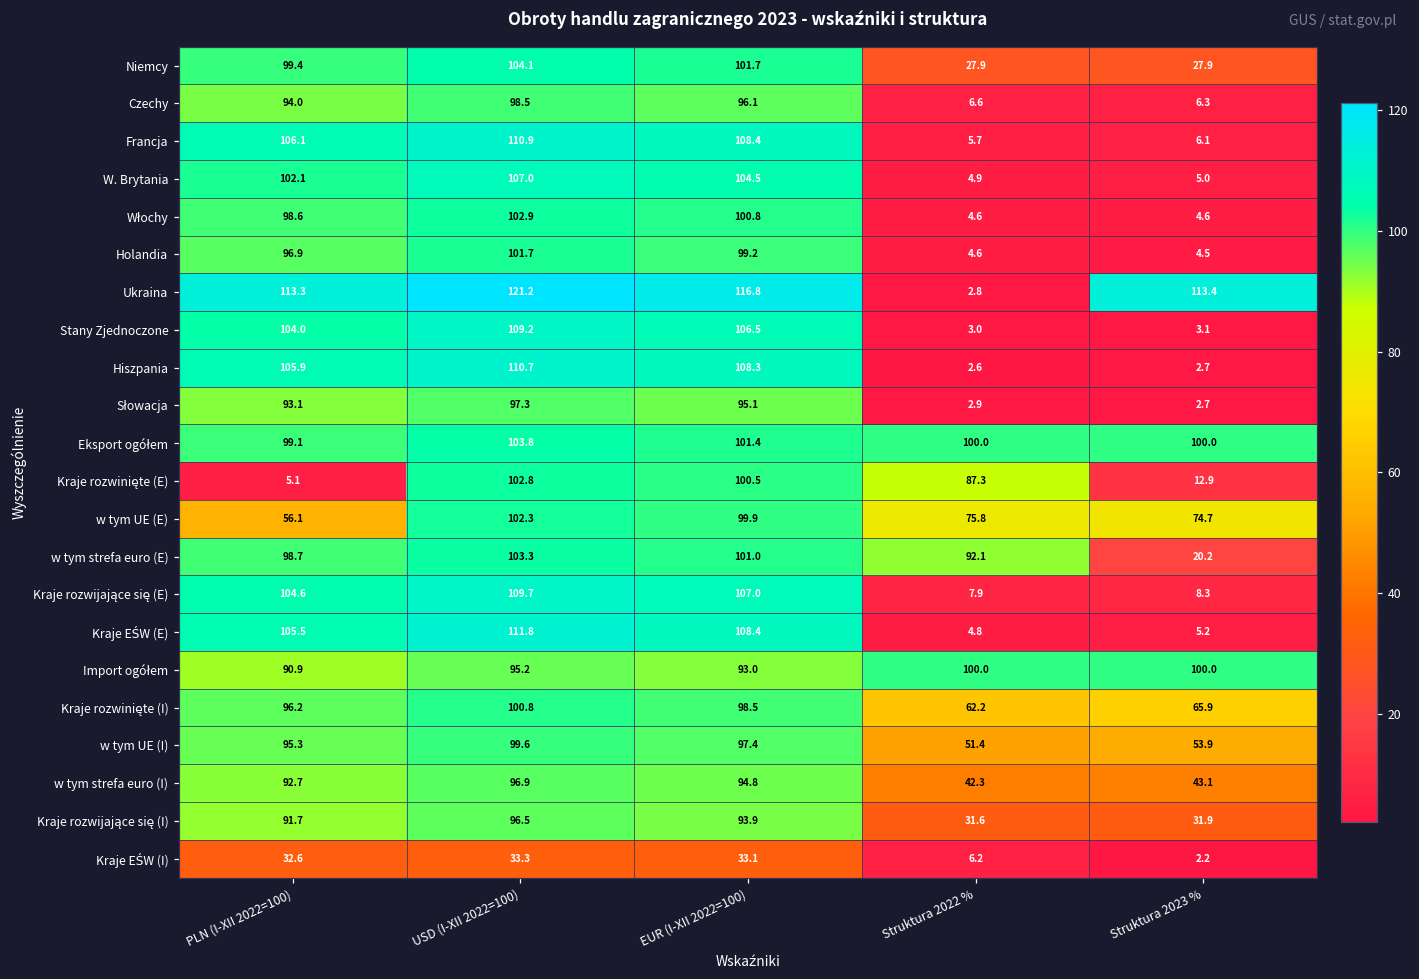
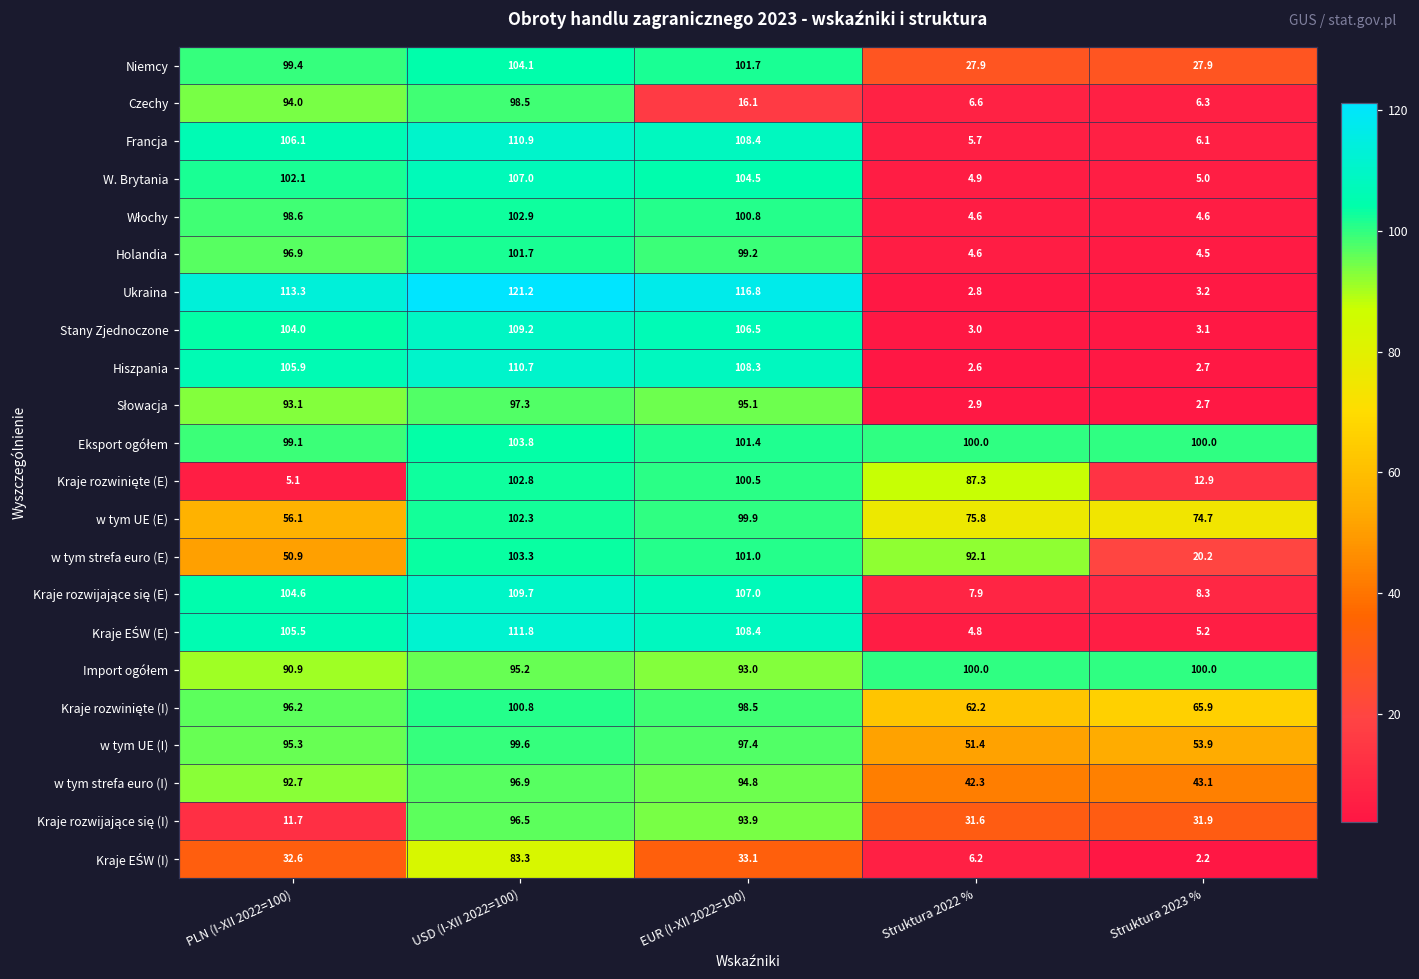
  {
    "Niemcy": {
      "PLN (I-XII 2022=100)": 99.4,
      "USD (I-XII 2022=100)": 104.1,
      "EUR (I-XII 2022=100)": 101.7,
      "Struktura 2022 %": 27.9,
      "Struktura 2023 %": 27.9
    },
    "Czechy": {
      "PLN (I-XII 2022=100)": 94.0,
      "USD (I-XII 2022=100)": 98.5,
-     "EUR (I-XII 2022=100)": 96.1,
+     "EUR (I-XII 2022=100)": 16.1,
      "Struktura 2022 %": 6.6,
      "Struktura 2023 %": 6.3
    },
    "Francja": {
      "PLN (I-XII 2022=100)": 106.1,
      "USD (I-XII 2022=100)": 110.9,
      "EUR (I-XII 2022=100)": 108.4,
      "Struktura 2022 %": 5.7,
      "Struktura 2023 %": 6.1
    },
    "W. Brytania": {
      "PLN (I-XII 2022=100)": 102.1,
      "USD (I-XII 2022=100)": 107.0,
      "EUR (I-XII 2022=100)": 104.5,
      "Struktura 2022 %": 4.9,
      "Struktura 2023 %": 5.0
    },
    "Włochy": {
      "PLN (I-XII 2022=100)": 98.6,
      "USD (I-XII 2022=100)": 102.9,
      "EUR (I-XII 2022=100)": 100.8,
      "Struktura 2022 %": 4.6,
      "Struktura 2023 %": 4.6
    },
    "Holandia": {
      "PLN (I-XII 2022=100)": 96.9,
      "USD (I-XII 2022=100)": 101.7,
      "EUR (I-XII 2022=100)": 99.2,
      "Struktura 2022 %": 4.6,
      "Struktura 2023 %": 4.5
    },
    "Ukraina": {
      "PLN (I-XII 2022=100)": 113.3,
      "USD (I-XII 2022=100)": 121.2,
      "EUR (I-XII 2022=100)": 116.8,
      "Struktura 2022 %": 2.8,
-     "Struktura 2023 %": 113.4
+     "Struktura 2023 %": 3.2
    },
    "Stany Zjednoczone": {
      "PLN (I-XII 2022=100)": 104.0,
      "USD (I-XII 2022=100)": 109.2,
      "EUR (I-XII 2022=100)": 106.5,
      "Struktura 2022 %": 3.0,
      "Struktura 2023 %": 3.1
    },
    "Hiszpania": {
      "PLN (I-XII 2022=100)": 105.9,
      "USD (I-XII 2022=100)": 110.7,
      "EUR (I-XII 2022=100)": 108.3,
      "Struktura 2022 %": 2.6,
      "Struktura 2023 %": 2.7
    },
    "Słowacja": {
      "PLN (I-XII 2022=100)": 93.1,
      "USD (I-XII 2022=100)": 97.3,
      "EUR (I-XII 2022=100)": 95.1,
      "Struktura 2022 %": 2.9,
      "Struktura 2023 %": 2.7
    },
    "Eksport ogółem": {
      "PLN (I-XII 2022=100)": 99.1,
      "USD (I-XII 2022=100)": 103.8,
      "EUR (I-XII 2022=100)": 101.4,
      "Struktura 2022 %": 100.0,
      "Struktura 2023 %": 100.0
    },
    "Kraje rozwinięte (E)": {
      "PLN (I-XII 2022=100)": 5.1,
      "USD (I-XII 2022=100)": 102.8,
      "EUR (I-XII 2022=100)": 100.5,
      "Struktura 2022 %": 87.3,
      "Struktura 2023 %": 12.9
    },
    "w tym UE (E)": {
      "PLN (I-XII 2022=100)": 56.1,
      "USD (I-XII 2022=100)": 102.3,
      "EUR (I-XII 2022=100)": 99.9,
      "Struktura 2022 %": 75.8,
      "Struktura 2023 %": 74.7
    },
    "w tym strefa euro (E)": {
-     "PLN (I-XII 2022=100)": 98.7,
+     "PLN (I-XII 2022=100)": 50.9,
      "USD (I-XII 2022=100)": 103.3,
      "EUR (I-XII 2022=100)": 101.0,
      "Struktura 2022 %": 92.1,
      "Struktura 2023 %": 20.2
    },
    "Kraje rozwijające się (E)": {
      "PLN (I-XII 2022=100)": 104.6,
      "USD (I-XII 2022=100)": 109.7,
      "EUR (I-XII 2022=100)": 107.0,
      "Struktura 2022 %": 7.9,
      "Struktura 2023 %": 8.3
    },
    "Kraje EŚW (E)": {
      "PLN (I-XII 2022=100)": 105.5,
      "USD (I-XII 2022=100)": 111.8,
      "EUR (I-XII 2022=100)": 108.4,
      "Struktura 2022 %": 4.8,
      "Struktura 2023 %": 5.2
    },
    "Import ogółem": {
      "PLN (I-XII 2022=100)": 90.9,
      "USD (I-XII 2022=100)": 95.2,
      "EUR (I-XII 2022=100)": 93.0,
      "Struktura 2022 %": 100.0,
      "Struktura 2023 %": 100.0
    },
    "Kraje rozwinięte (I)": {
      "PLN (I-XII 2022=100)": 96.2,
      "USD (I-XII 2022=100)": 100.8,
      "EUR (I-XII 2022=100)": 98.5,
      "Struktura 2022 %": 62.2,
      "Struktura 2023 %": 65.9
    },
    "w tym UE (I)": {
      "PLN (I-XII 2022=100)": 95.3,
      "USD (I-XII 2022=100)": 99.6,
      "EUR (I-XII 2022=100)": 97.4,
      "Struktura 2022 %": 51.4,
      "Struktura 2023 %": 53.9
    },
    "w tym strefa euro (I)": {
      "PLN (I-XII 2022=100)": 92.7,
      "USD (I-XII 2022=100)": 96.9,
      "EUR (I-XII 2022=100)": 94.8,
      "Struktura 2022 %": 42.3,
      "Struktura 2023 %": 43.1
    },
    "Kraje rozwijające się (I)": {
-     "PLN (I-XII 2022=100)": 91.7,
+     "PLN (I-XII 2022=100)": 11.7,
      "USD (I-XII 2022=100)": 96.5,
      "EUR (I-XII 2022=100)": 93.9,
      "Struktura 2022 %": 31.6,
      "Struktura 2023 %": 31.9
    },
    "Kraje EŚW (I)": {
      "PLN (I-XII 2022=100)": 32.6,
-     "USD (I-XII 2022=100)": 33.3,
+     "USD (I-XII 2022=100)": 83.3,
      "EUR (I-XII 2022=100)": 33.1,
      "Struktura 2022 %": 6.2,
      "Struktura 2023 %": 2.2
    }
  }
